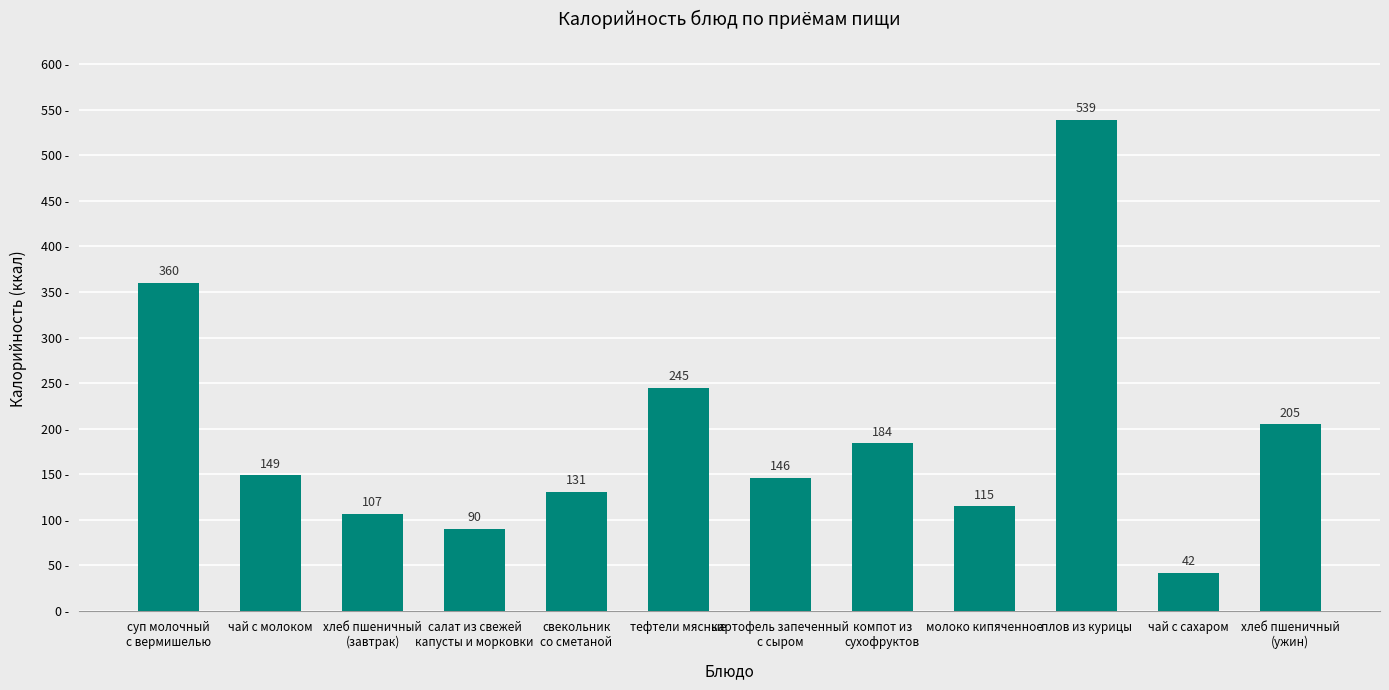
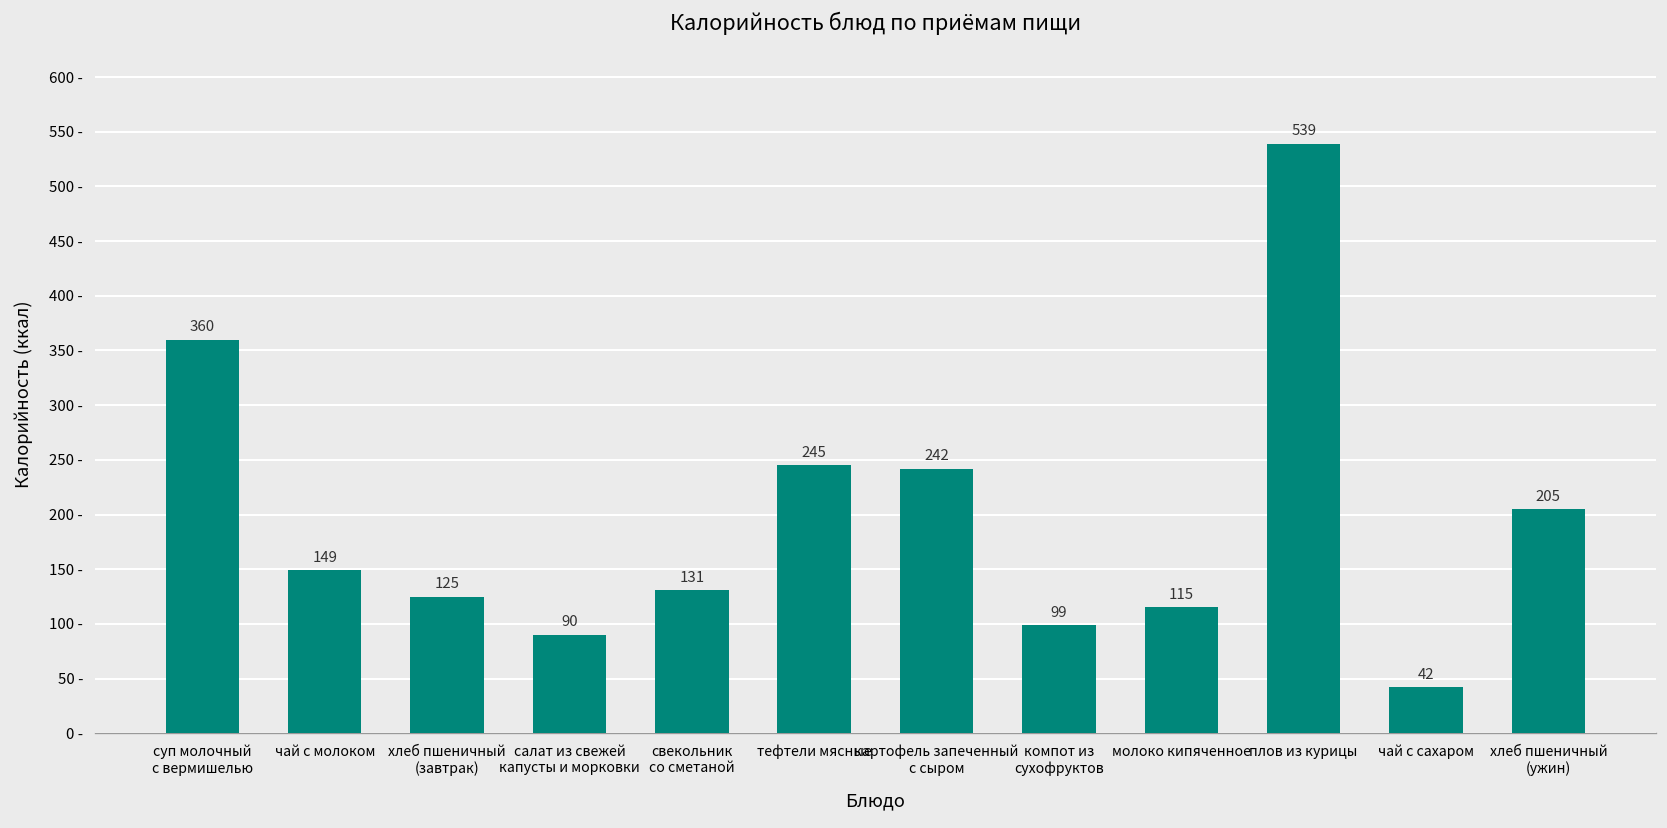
  {
    "суп молочный с вермишелью": 360,
    "чай с молоком": 149,
-   "хлеб пшеничный (завтрак)": 107,
+   "хлеб пшеничный (завтрак)": 125,
    "салат из свежей капусты и морковки": 90,
    "свекольник со сметаной": 131,
-   "картофель запеченный с сыром": 146,
-   "компот из сухофруктов": 184,
+   "картофель запеченный с сыром": 242,
+   "компот из сухофруктов": 99,
    "молоко кипяченное": 115,
    "плов из курицы": 539,
    "чай с сахаром": 42,
    "хлеб пшеничный (ужин)": 205
  }
